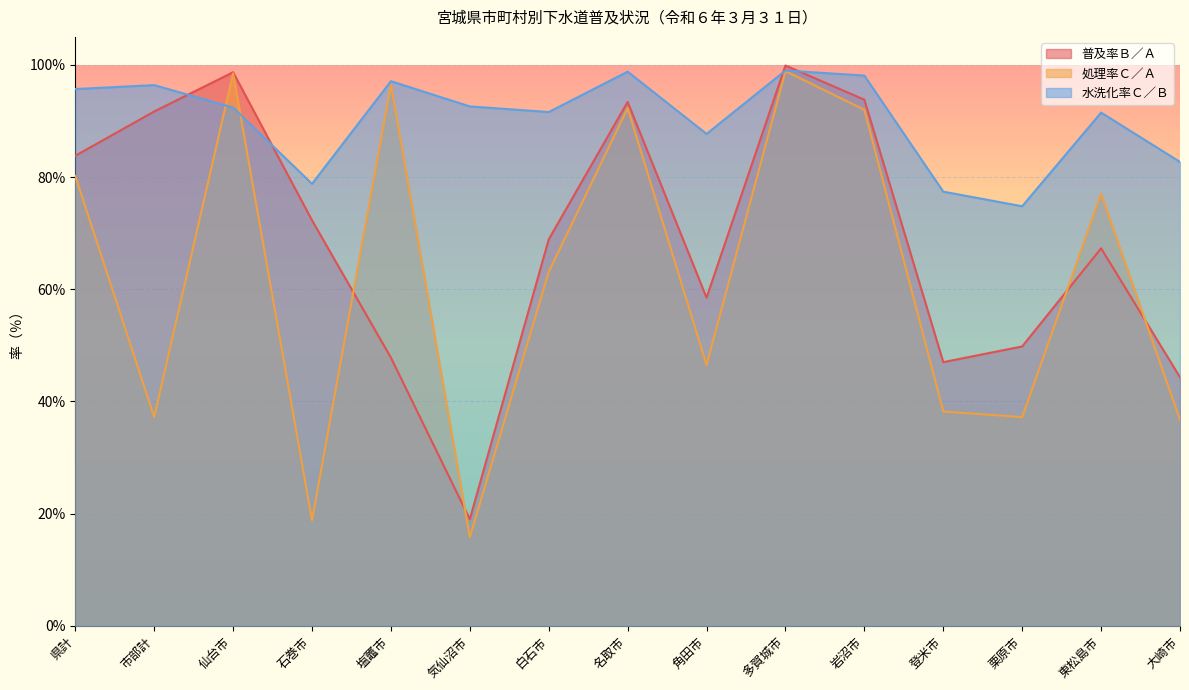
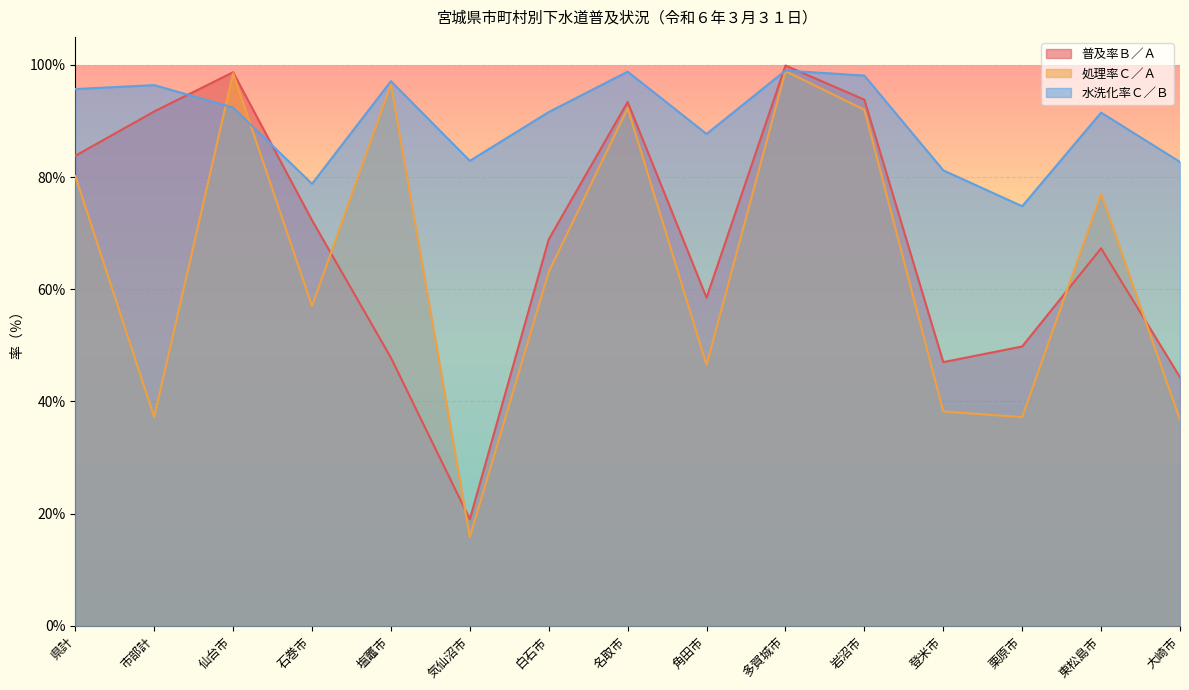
  {
    "普及率Ｂ／Ａ": {
      "県計": "84%",
      "市部計": "92%",
      "石巻市": "72%",
      "塩竈市": "48%",
      "気仙沼市": "19%",
      "白石市": "69%",
      "名取市": "93%",
      "角田市": "59%",
      "多賀城市": "100%",
      "岩沼市": "94%",
      "登米市": "47%",
      "栗原市": "50%",
      "東松島市": "67%",
      "大崎市": "44%"
    },
    "処理率Ｃ／Ａ": {
      "県計": "80%",
      "市部計": "37%",
-     "石巻市": "19%",
+     "石巻市": "57%",
      "塩竈市": "97%",
      "気仙沼市": "16%",
      "白石市": "63%",
      "名取市": "92%",
      "角田市": "47%",
      "岩沼市": "92%",
      "登米市": "38%",
      "栗原市": "37%",
      "東松島市": "77%",
      "大崎市": "37%"
    },
    "水洗化率Ｃ／Ｂ": {
      "県計": "96%",
      "市部計": "96%",
      "仙台市": "92%",
      "石巻市": "79%",
      "塩竈市": "97%",
-     "気仙沼市": "93%",
+     "気仙沼市": "83%",
      "白石市": "92%",
      "名取市": "99%",
      "角田市": "88%",
      "岩沼市": "98%",
-     "登米市": "77%",
+     "登米市": "81%",
      "栗原市": "75%",
      "東松島市": "92%",
      "大崎市": "83%"
    }
  }
